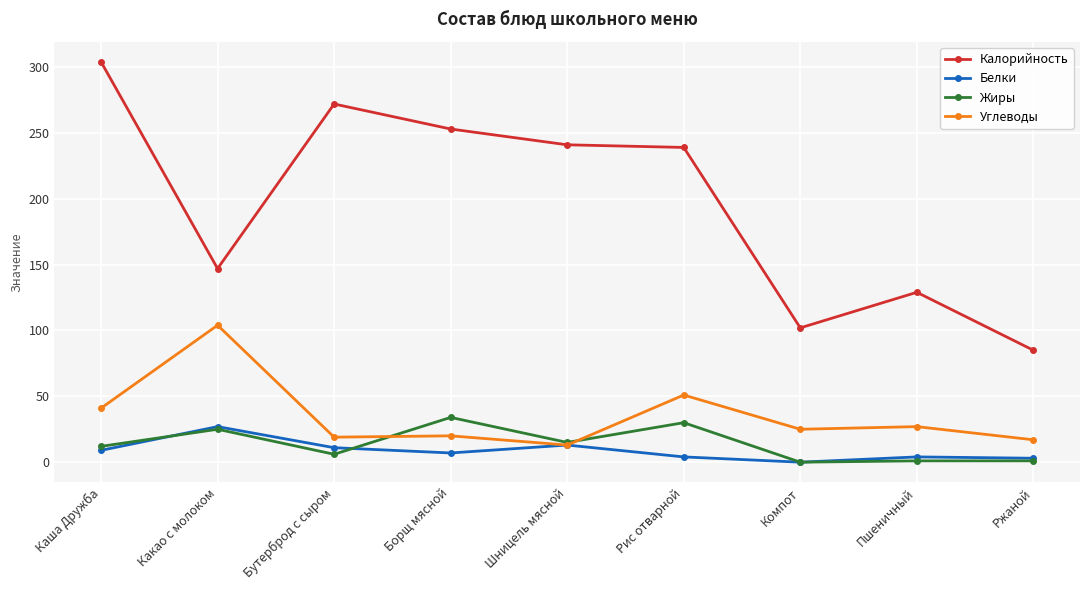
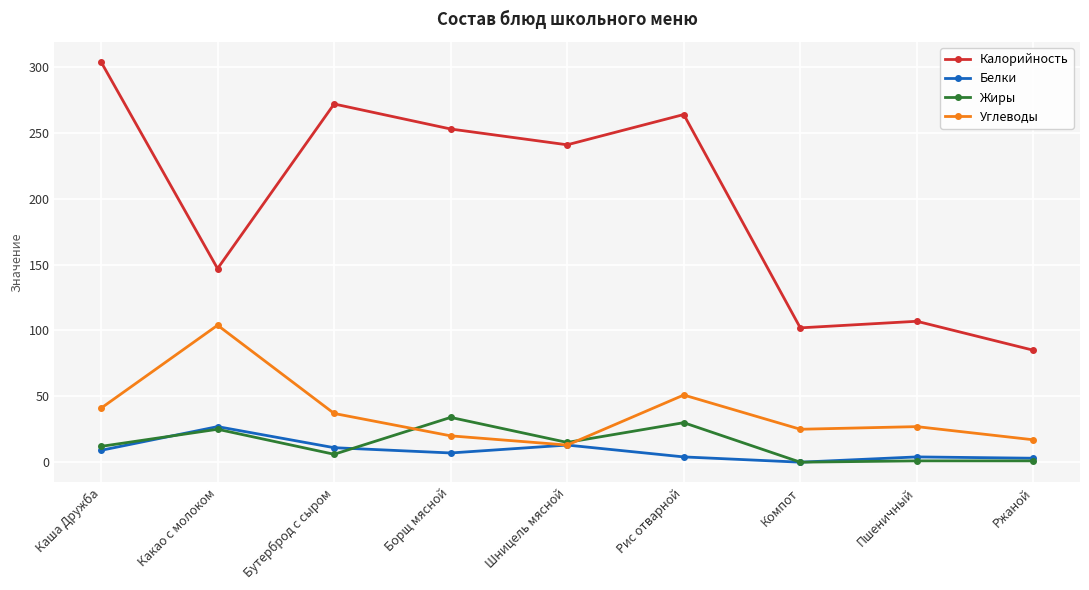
  {
    "Калорийность": {
      "Каша Дружба": 304,
      "Какао с молоком": 147,
      "Бутерброд с сыром": 272,
      "Борщ мясной": 253,
      "Шницель мясной": 241,
-     "Рис отварной": 239,
+     "Рис отварной": 264,
      "Компот": 102,
-     "Пшеничный": 129,
+     "Пшеничный": 107,
      "Ржаной": 85
    },
    "Белки": {
      "Каша Дружба": 9,
      "Какао с молоком": 27,
      "Бутерброд с сыром": 11,
      "Борщ мясной": 7,
      "Рис отварной": 4,
      "Пшеничный": 4,
      "Ржаной": 3
    },
    "Жиры": {
      "Каша Дружба": 12,
      "Какао с молоком": 25,
      "Бутерброд с сыром": 6,
      "Борщ мясной": 34,
      "Шницель мясной": 15,
      "Рис отварной": 30,
      "Пшеничный": 1,
      "Ржаной": 1
    },
    "Углеводы": {
      "Каша Дружба": 41,
      "Какао с молоком": 104,
-     "Бутерброд с сыром": 19,
+     "Бутерброд с сыром": 37,
      "Борщ мясной": 20,
      "Рис отварной": 51,
      "Компот": 25,
      "Пшеничный": 27,
      "Ржаной": 17
    }
  }
